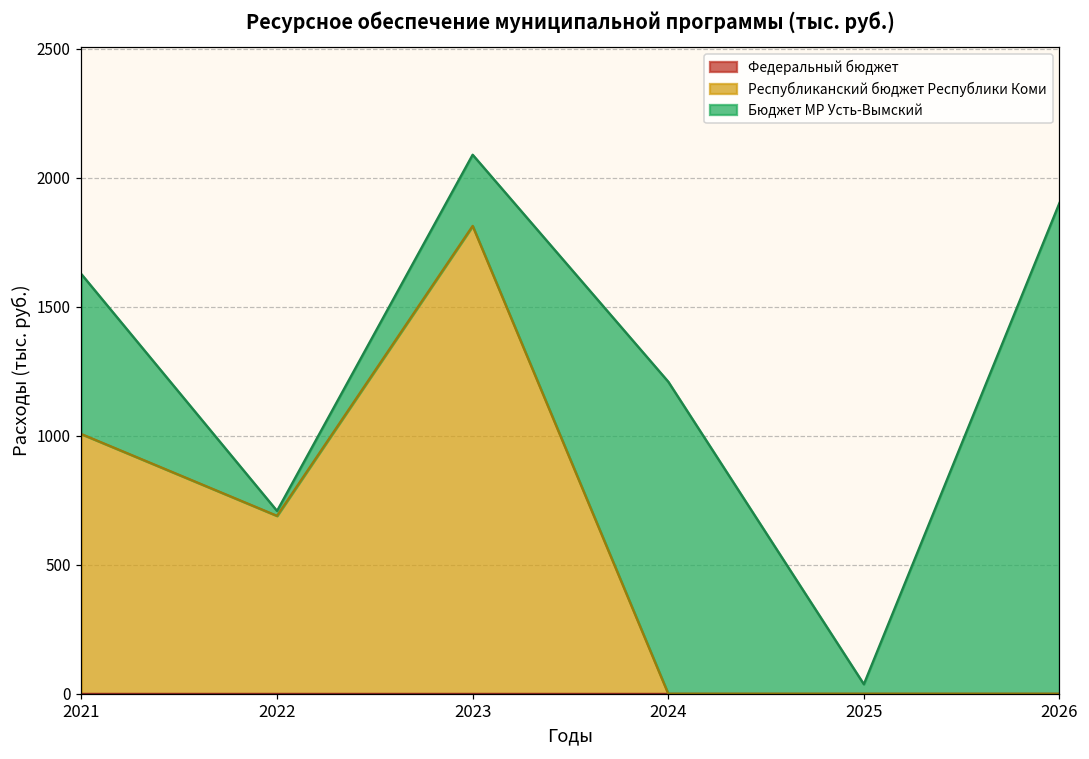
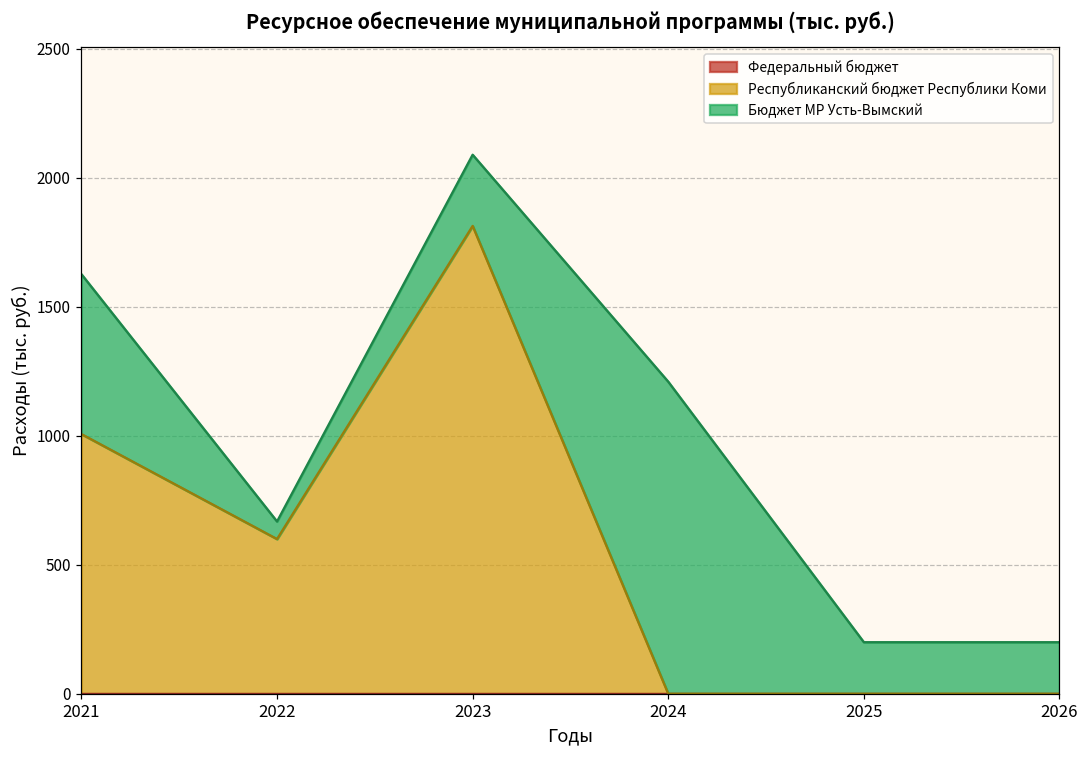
  {
    "Федеральный бюджет": {
      "2021": 0,
      "2022": 0,
      "2023": 0
    },
    "Республиканский бюджет Республики Коми": {
      "2021": 1010,
-     "2022": 690,
+     "2022": 600,
      "2023": 1810
    },
    "Бюджет МР Усть-Вымский": {
      "2021": 620,
-     "2022": 20,
+     "2022": 70,
      "2023": 280,
      "2024": 1210,
-     "2025": 40,
-     "2026": 1900
+     "2025": 200,
+     "2026": 200
    }
  }
